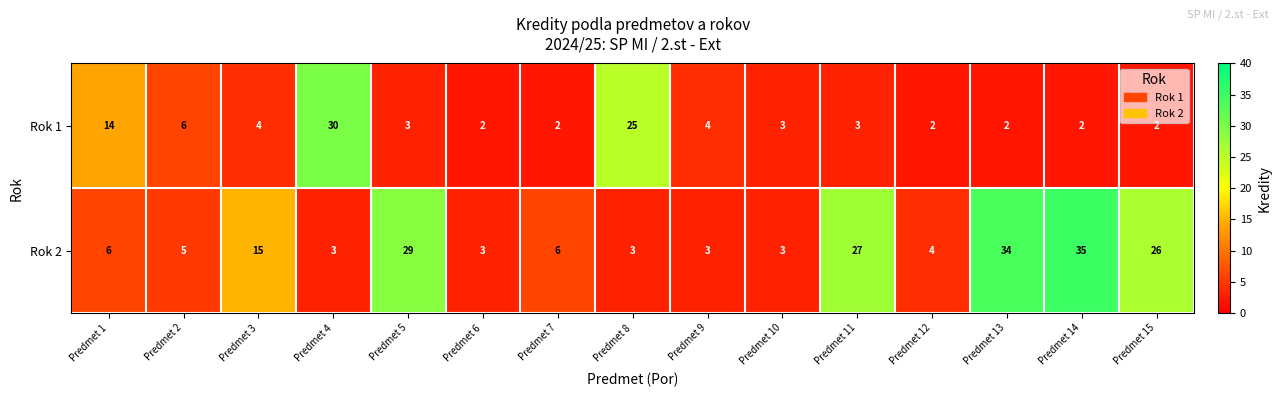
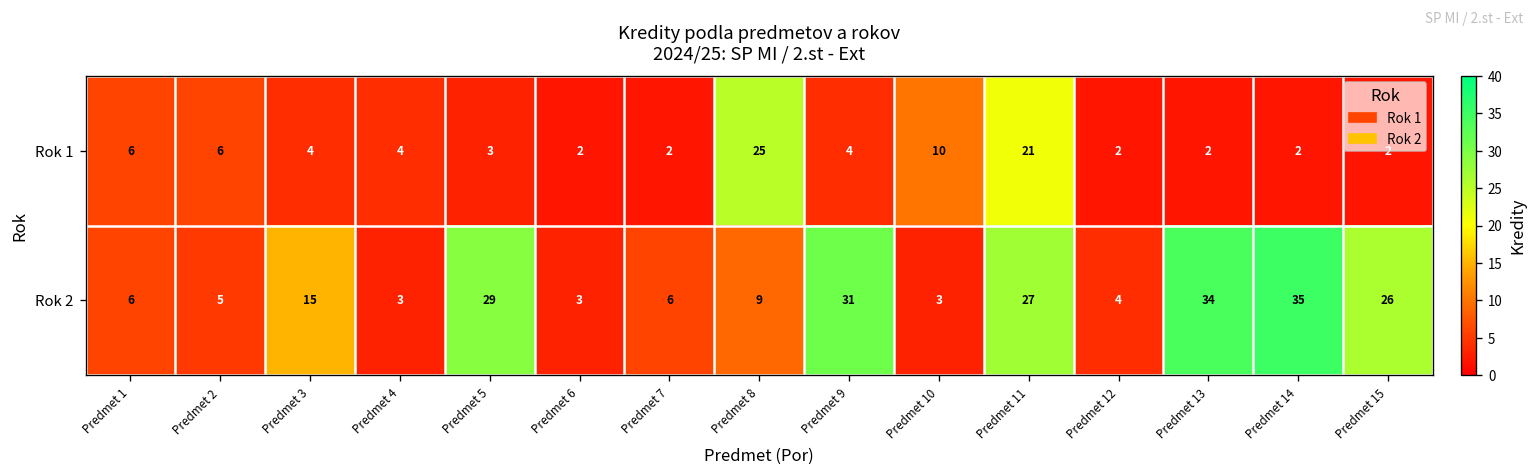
  {
    "Rok 1": {
-     "Predmet 1": 14,
+     "Predmet 1": 6,
      "Predmet 2": 6,
      "Predmet 3": 4,
-     "Predmet 4": 30,
+     "Predmet 4": 4,
      "Predmet 5": 3,
      "Predmet 6": 2,
      "Predmet 7": 2,
      "Predmet 8": 25,
      "Predmet 9": 4,
-     "Predmet 10": 3,
-     "Predmet 11": 3,
+     "Predmet 10": 10,
+     "Predmet 11": 21,
      "Predmet 12": 2,
      "Predmet 13": 2,
      "Predmet 14": 2
    },
    "Rok 2": {
      "Predmet 1": 6,
      "Predmet 2": 5,
      "Predmet 3": 15,
      "Predmet 4": 3,
      "Predmet 5": 29,
      "Predmet 6": 3,
      "Predmet 7": 6,
-     "Predmet 8": 3,
-     "Predmet 9": 3,
+     "Predmet 8": 9,
+     "Predmet 9": 31,
      "Predmet 10": 3,
      "Predmet 11": 27,
      "Predmet 12": 4,
      "Predmet 13": 34,
      "Predmet 14": 35,
      "Predmet 15": 26
    }
  }
